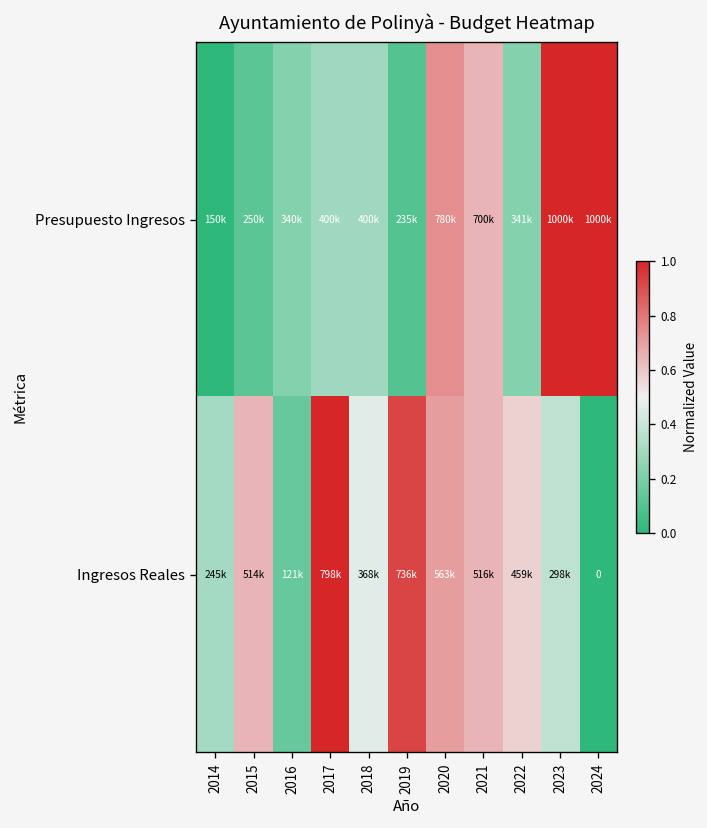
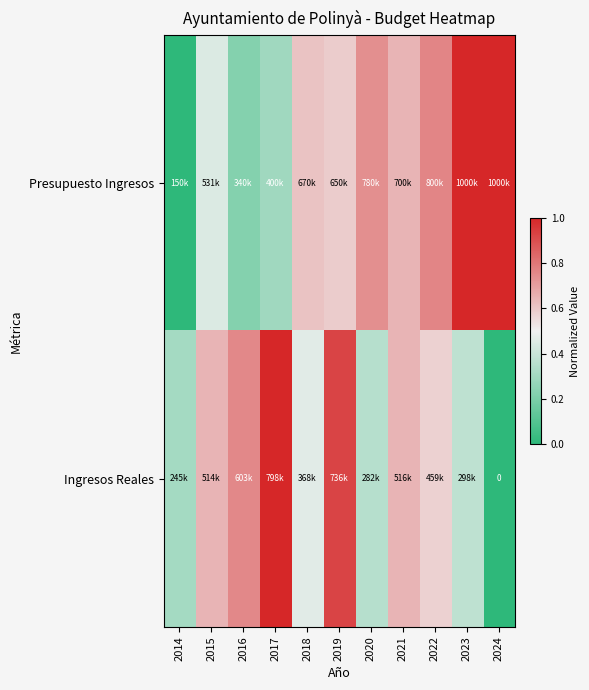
  {
    "Presupuesto Ingresos": {
      "2014": "150k",
-     "2015": "250k",
+     "2015": "531k",
      "2016": "340k",
      "2017": "400k",
-     "2018": "400k",
-     "2019": "235k",
+     "2018": "670k",
+     "2019": "650k",
      "2020": "780k",
      "2021": "700k",
-     "2022": "341k",
+     "2022": "800k",
      "2023": "1000k",
      "2024": "1000k"
    },
    "Ingresos Reales": {
      "2014": "245k",
      "2015": "514k",
-     "2016": "121k",
+     "2016": "603k",
      "2017": "798k",
      "2018": "368k",
      "2019": "736k",
-     "2020": "563k",
+     "2020": "282k",
      "2021": "516k",
      "2022": "459k",
      "2023": "298k",
      "2024": "0"
    }
  }
